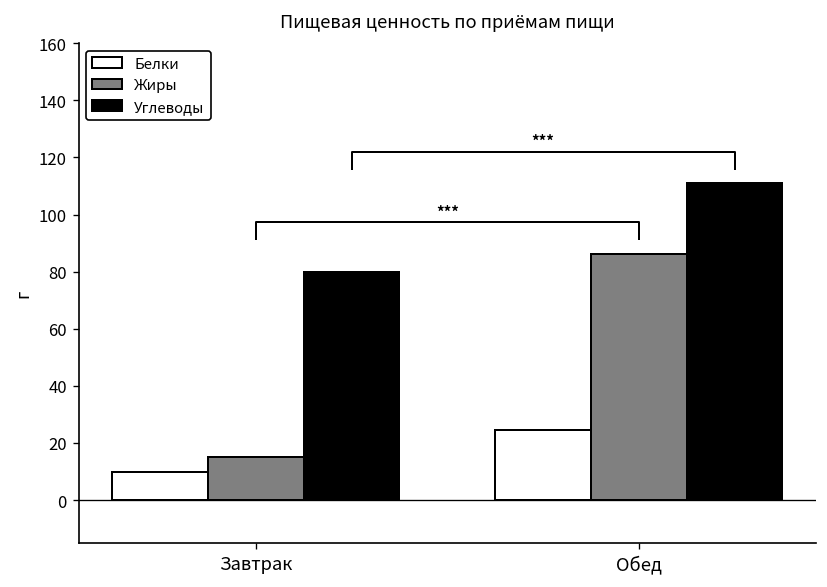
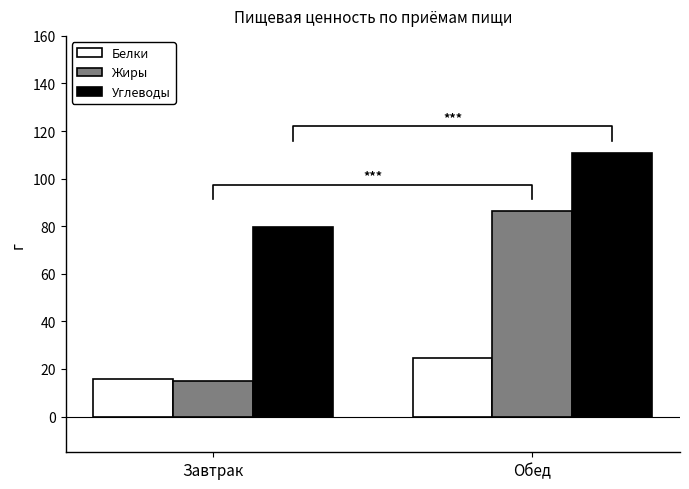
  {
    "Белки": {
-     "Завтрак": 10,
+     "Завтрак": 16,
      "Обед": 25
    },
    "Жиры": {
      "Завтрак": 15,
      "Обед": 86
    }
  }
